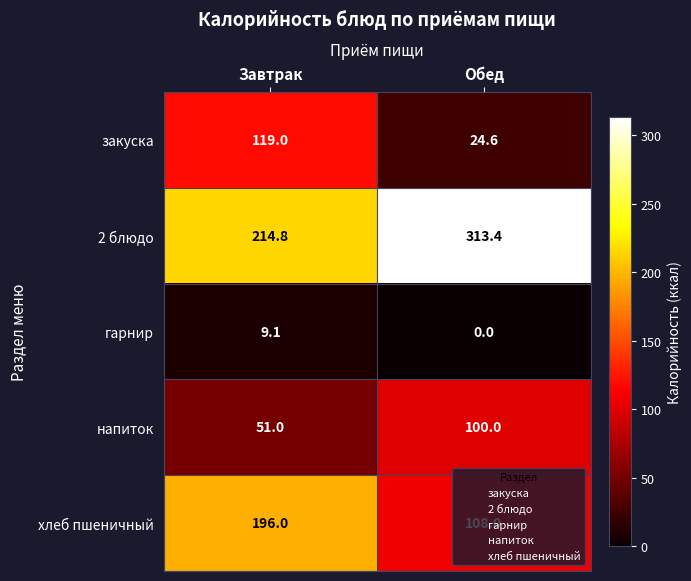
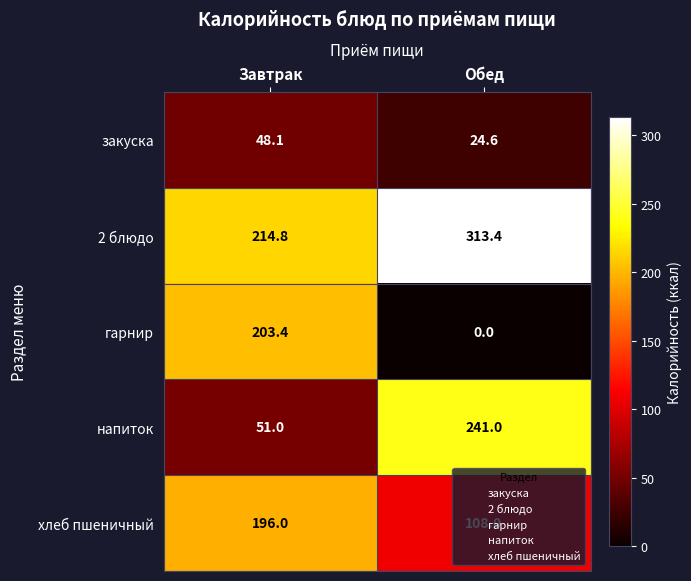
  {
    "закуска": {
-     "Завтрак": 119.0,
+     "Завтрак": 48.1,
      "Обед": 24.6
    },
    "2 блюдо": {
      "Завтрак": 214.8,
      "Обед": 313.4
    },
    "гарнир": {
-     "Завтрак": 9.1,
+     "Завтрак": 203.4,
      "Обед": 0.0
    },
    "напиток": {
      "Завтрак": 51.0,
-     "Обед": 100.0
+     "Обед": 241.0
    },
    "хлеб пшеничный": {
      "Завтрак": 196.0
    }
  }
